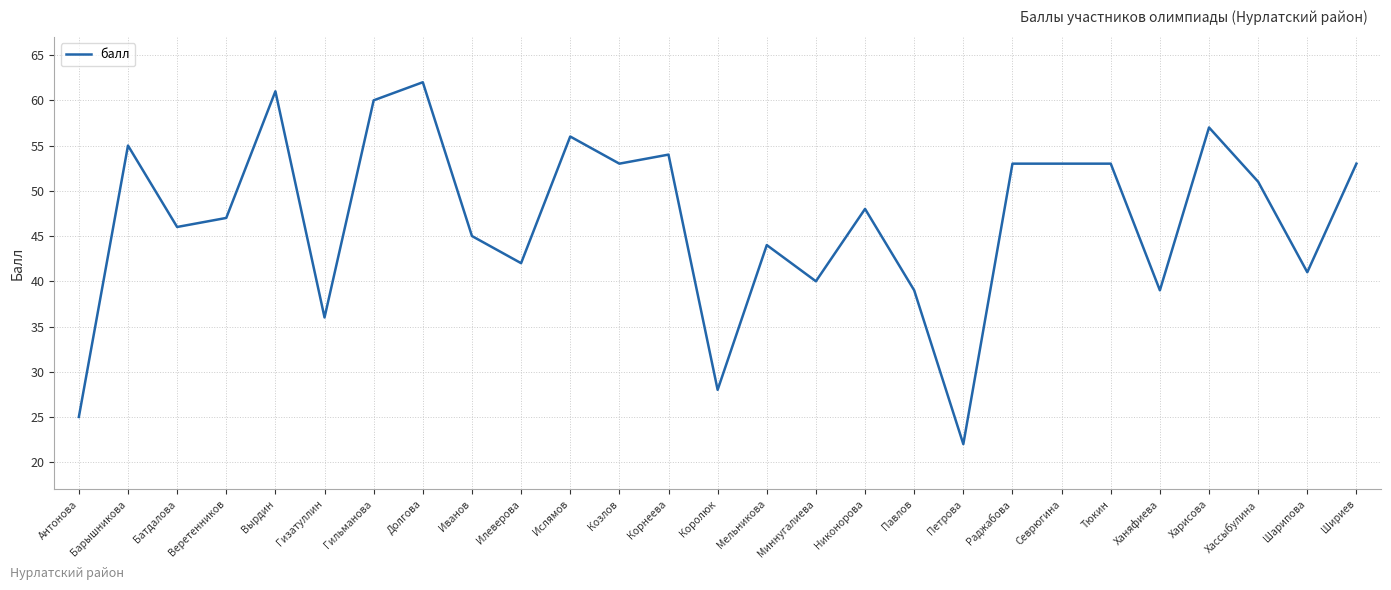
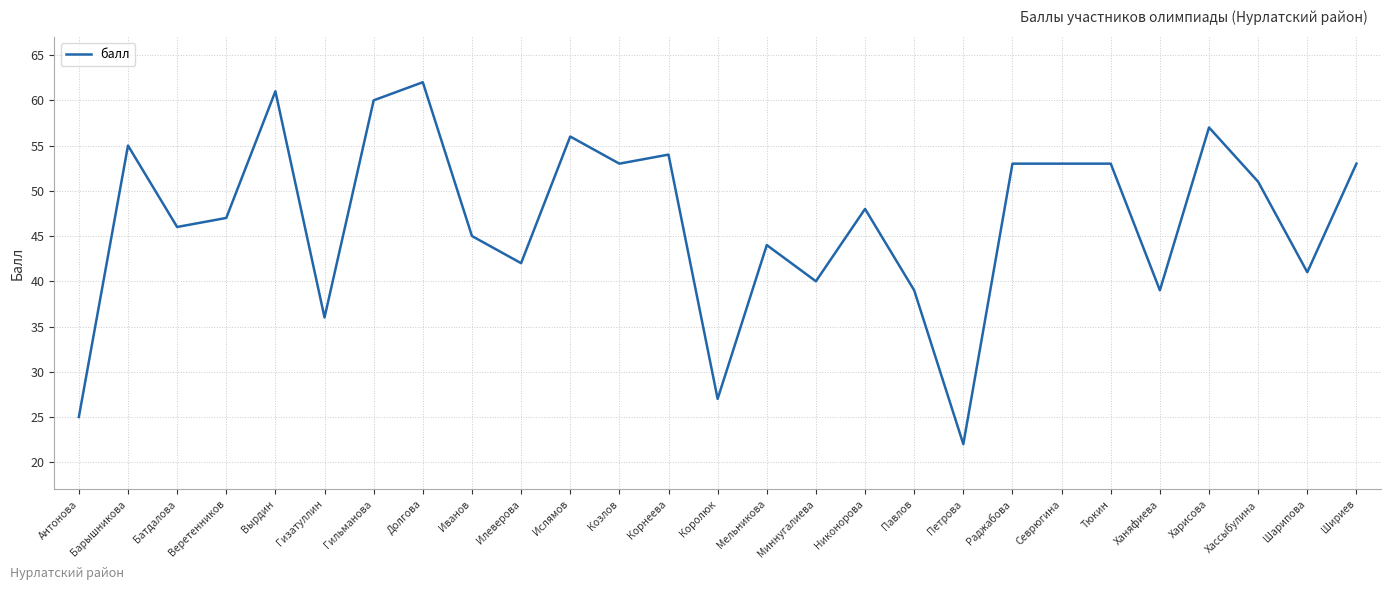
  {
    "Антонова": 25,
    "Барышникова": 55,
    "Батдалова": 46,
    "Веретенников": 47,
    "Вырдин": 61,
    "Гизатуллин": 36,
    "Гильманова": 60,
    "Долгова": 62,
    "Иванов": 45,
    "Илеверова": 42,
    "Ислямов": 56,
    "Козлов": 53,
    "Корнеева": 54,
-   "Королюк": 28,
+   "Королюк": 27,
    "Мельникова": 44,
    "Миннугалиева": 40,
    "Никонорова": 48,
    "Павлов": 39,
    "Петрова": 22,
    "Раджабова": 53,
    "Севрюгина": 53,
    "Тюкин": 53,
    "Ханяфиева": 39,
    "Харисова": 57,
    "Хассыбулина": 51,
    "Шарипова": 41,
    "Шириев": 53
  }
